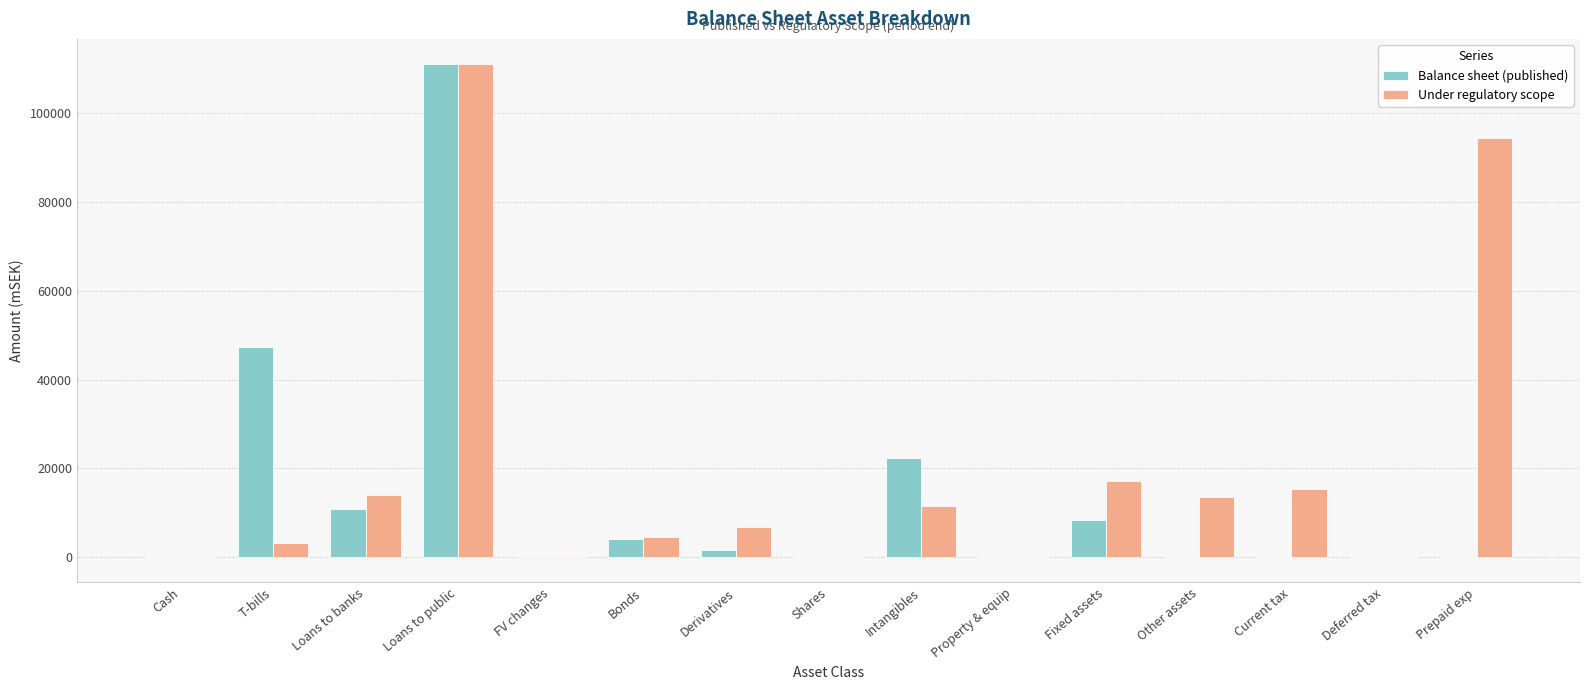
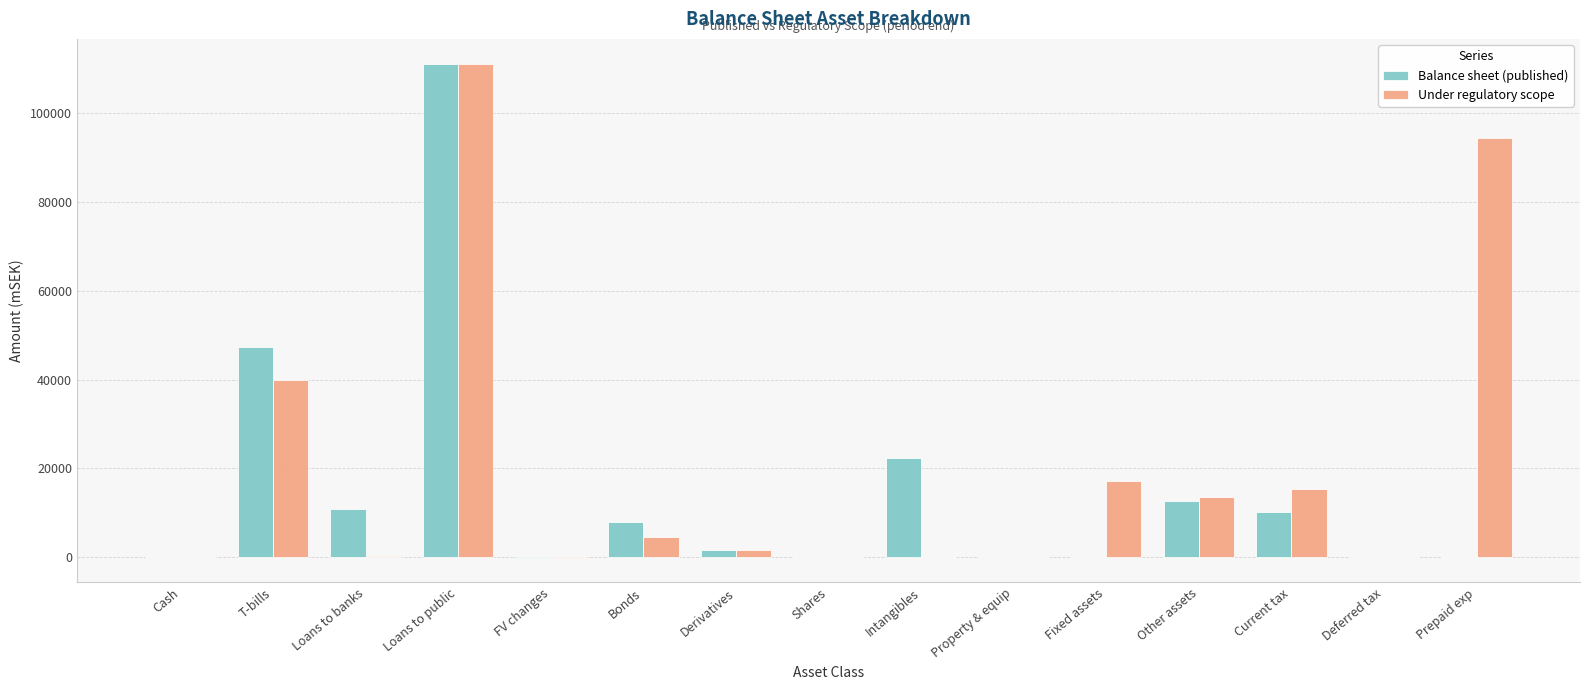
  {
    "Balance sheet (published)": {
      "Cash": 0,
      "T-bills": 47000,
      "Loans to banks": 11000,
      "Loans to public": 111000,
-     "Bonds": 4000,
+     "Bonds": 8000,
      "Derivatives": 2000,
      "Intangibles": 22000,
-     "Fixed assets": 8000,
-     "Other assets": 0,
-     "Current tax": 0
+     "Fixed assets": 0,
+     "Other assets": 13000,
+     "Current tax": 10000
    },
    "Under regulatory scope": {
      "Cash": 0,
-     "T-bills": 3000,
-     "Loans to banks": 14000,
+     "T-bills": 40000,
+     "Loans to banks": 0,
      "Loans to public": 111000,
      "Bonds": 5000,
-     "Derivatives": 7000,
-     "Intangibles": 12000,
+     "Derivatives": 2000,
+     "Intangibles": 0,
      "Fixed assets": 17000,
      "Other assets": 14000,
      "Current tax": 15000,
      "Prepaid exp": 94000
    }
  }
